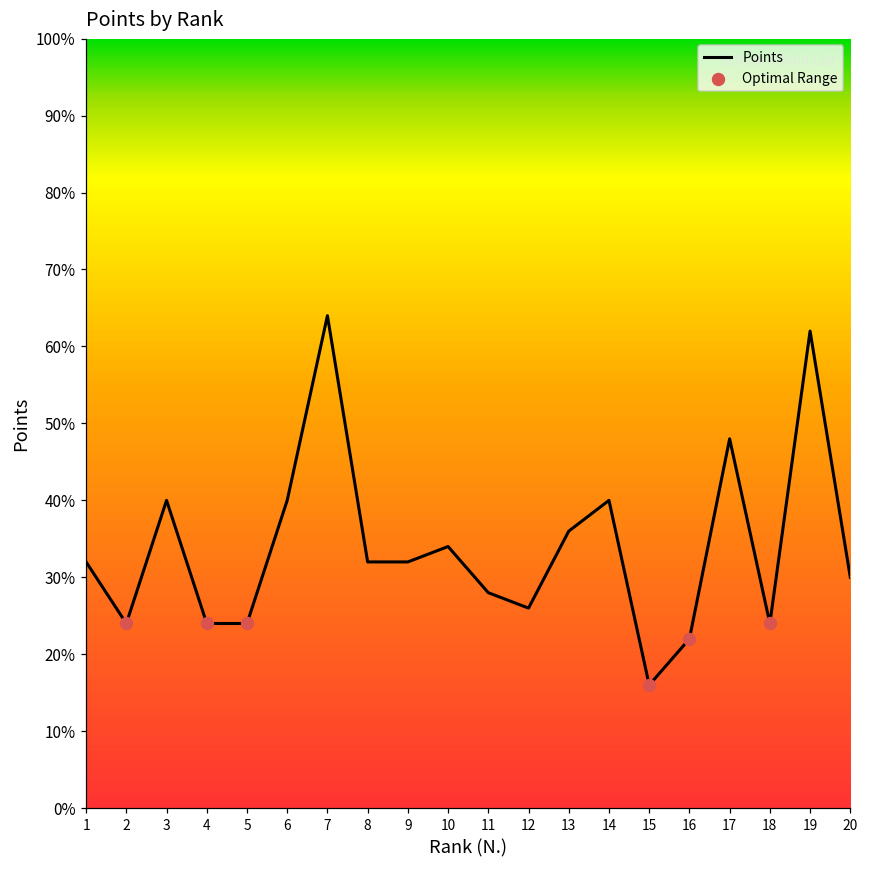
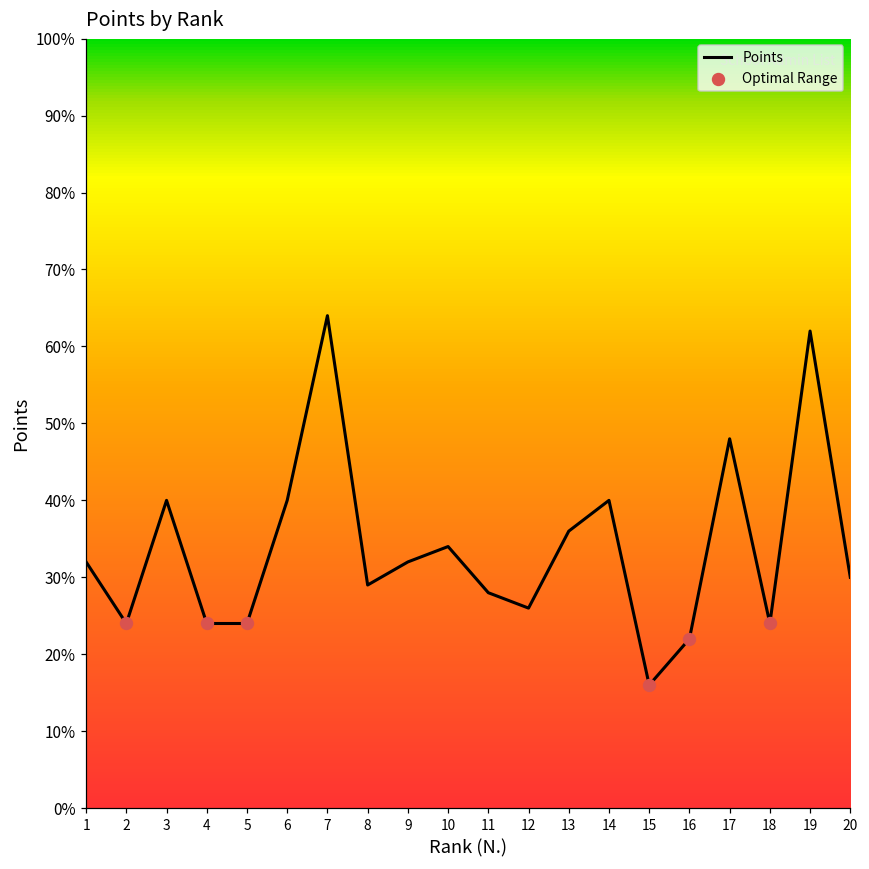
  {
    "Points": {
      "1": "32%",
      "3": "40%",
      "6": "40%",
      "7": "64%",
-     "8": "32%",
+     "8": "29%",
      "9": "32%",
      "10": "34%",
      "11": "28%",
      "12": "26%",
      "13": "36%",
      "14": "40%",
      "17": "48%",
      "19": "62%",
      "20": "30%"
    }
  }
